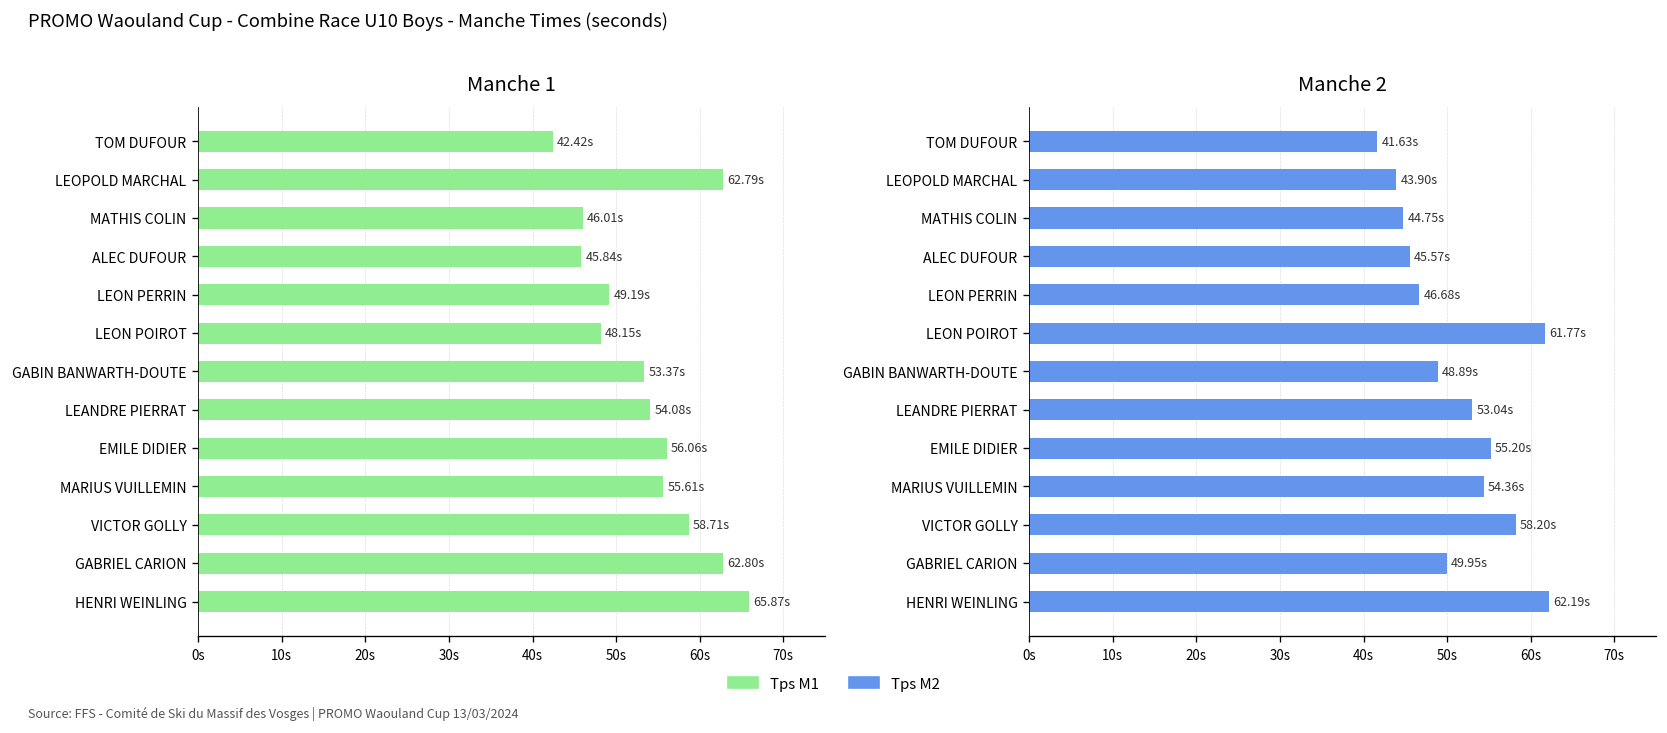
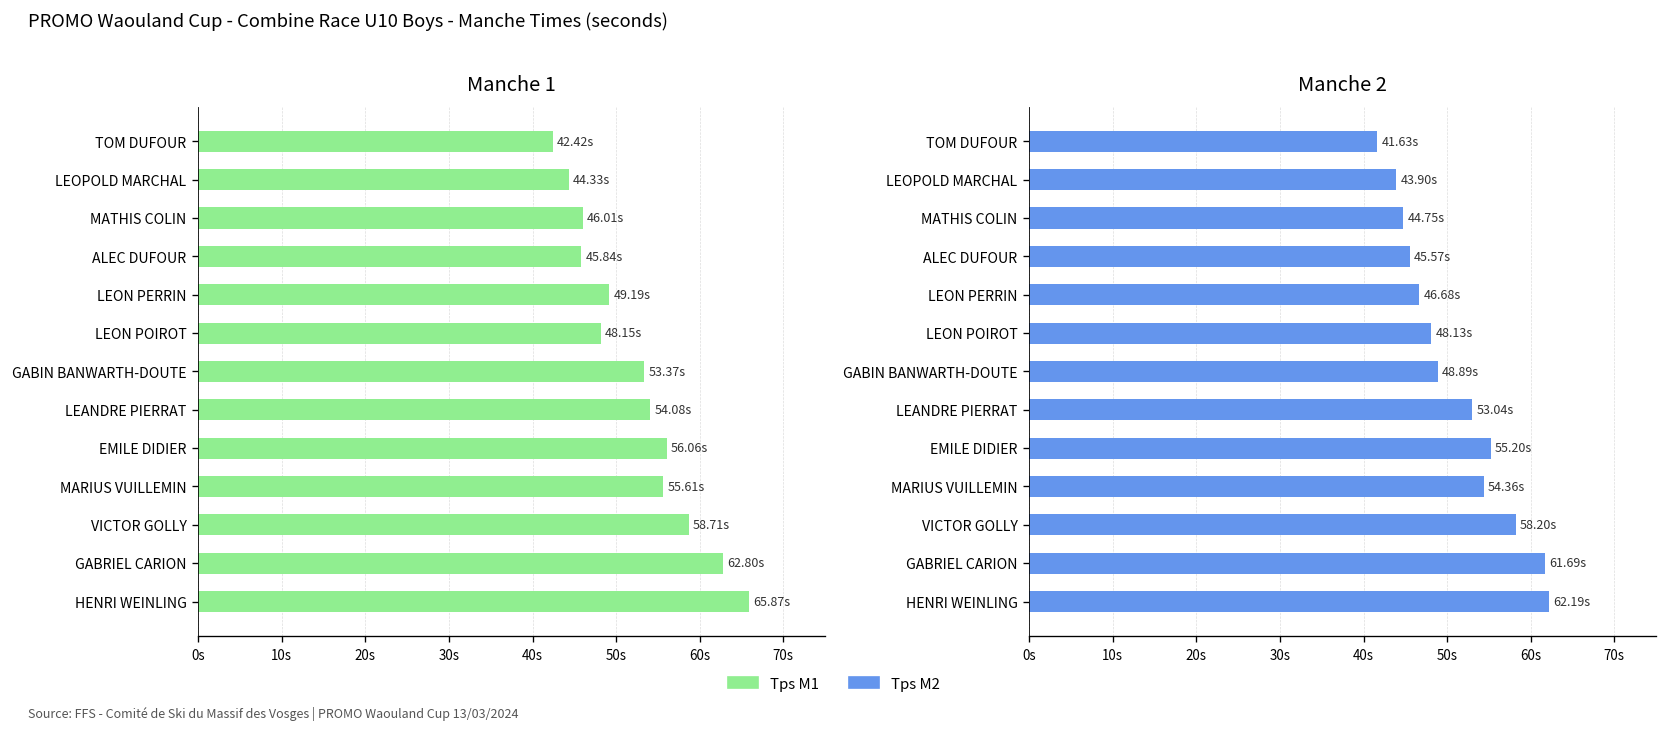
  {
    "Manche 1": {
      "TOM DUFOUR": "42.42s",
-     "LEOPOLD MARCHAL": "62.79s",
+     "LEOPOLD MARCHAL": "44.33s",
      "MATHIS COLIN": "46.01s",
      "ALEC DUFOUR": "45.84s",
      "LEON PERRIN": "49.19s",
      "LEON POIROT": "48.15s",
      "GABIN BANWARTH-DOUTE": "53.37s",
      "LEANDRE PIERRAT": "54.08s",
      "EMILE DIDIER": "56.06s",
      "MARIUS VUILLEMIN": "55.61s",
      "VICTOR GOLLY": "58.71s",
      "GABRIEL CARION": "62.80s",
      "HENRI WEINLING": "65.87s"
    },
    "Manche 2": {
      "TOM DUFOUR": "41.63s",
      "LEOPOLD MARCHAL": "43.90s",
      "MATHIS COLIN": "44.75s",
      "ALEC DUFOUR": "45.57s",
      "LEON PERRIN": "46.68s",
-     "LEON POIROT": "61.77s",
+     "LEON POIROT": "48.13s",
      "GABIN BANWARTH-DOUTE": "48.89s",
      "LEANDRE PIERRAT": "53.04s",
      "EMILE DIDIER": "55.20s",
      "MARIUS VUILLEMIN": "54.36s",
      "VICTOR GOLLY": "58.20s",
-     "GABRIEL CARION": "49.95s",
+     "GABRIEL CARION": "61.69s",
      "HENRI WEINLING": "62.19s"
    }
  }
